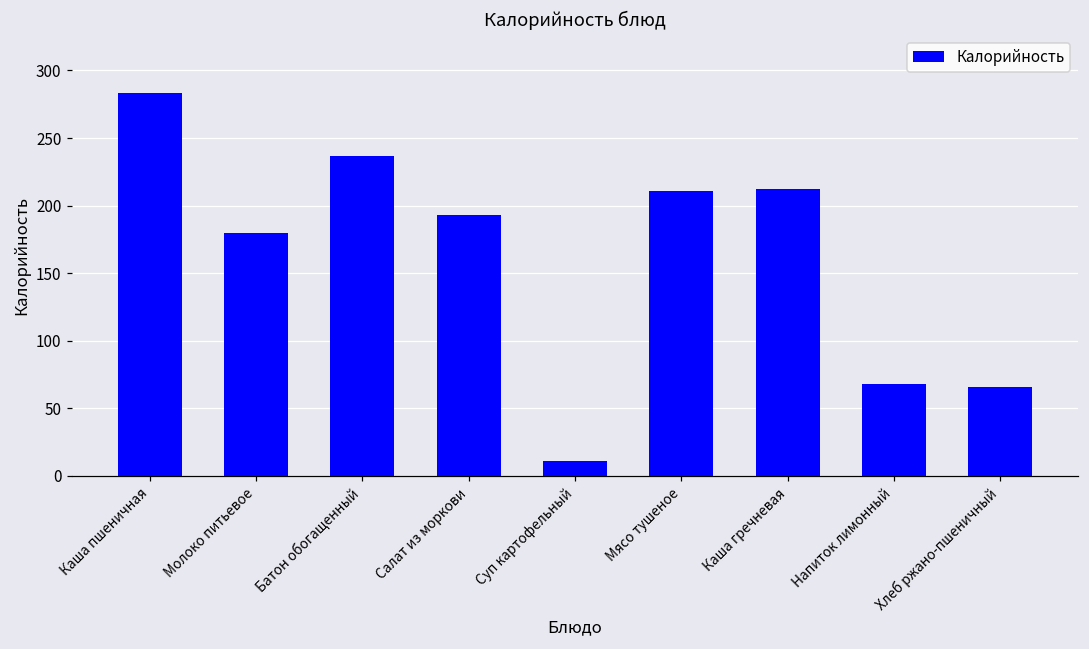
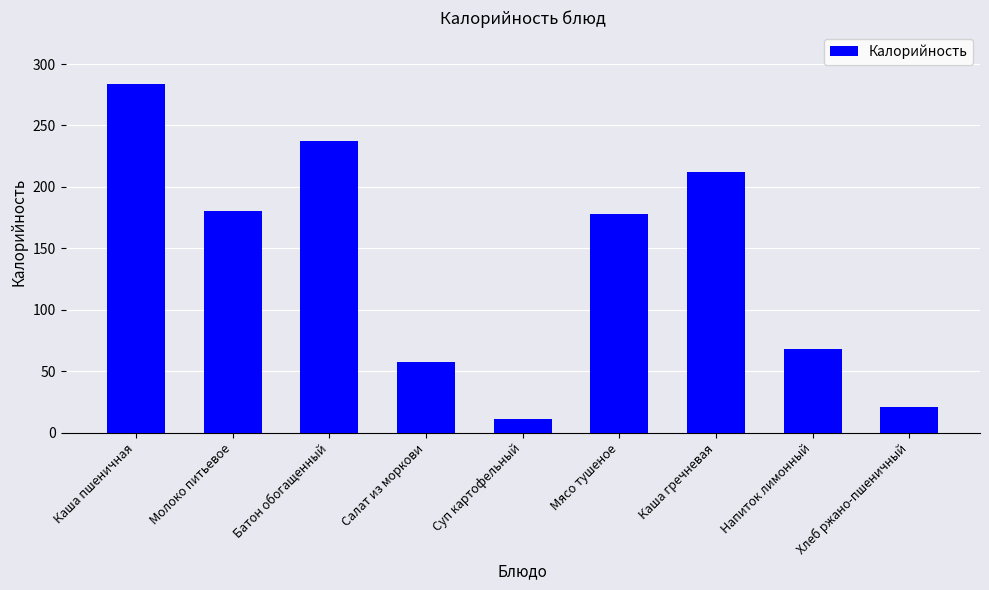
  {
    "Каша пшеничная": 284,
    "Молоко питьевое": 180,
    "Батон обогащенный": 237,
-   "Салат из моркови": 193,
+   "Салат из моркови": 58,
    "Суп картофельный": 11,
-   "Мясо тушеное": 211,
+   "Мясо тушеное": 178,
    "Каша гречневая": 212,
    "Напиток лимонный": 68,
-   "Хлеб ржано-пшеничный": 66
+   "Хлеб ржано-пшеничный": 21
  }
